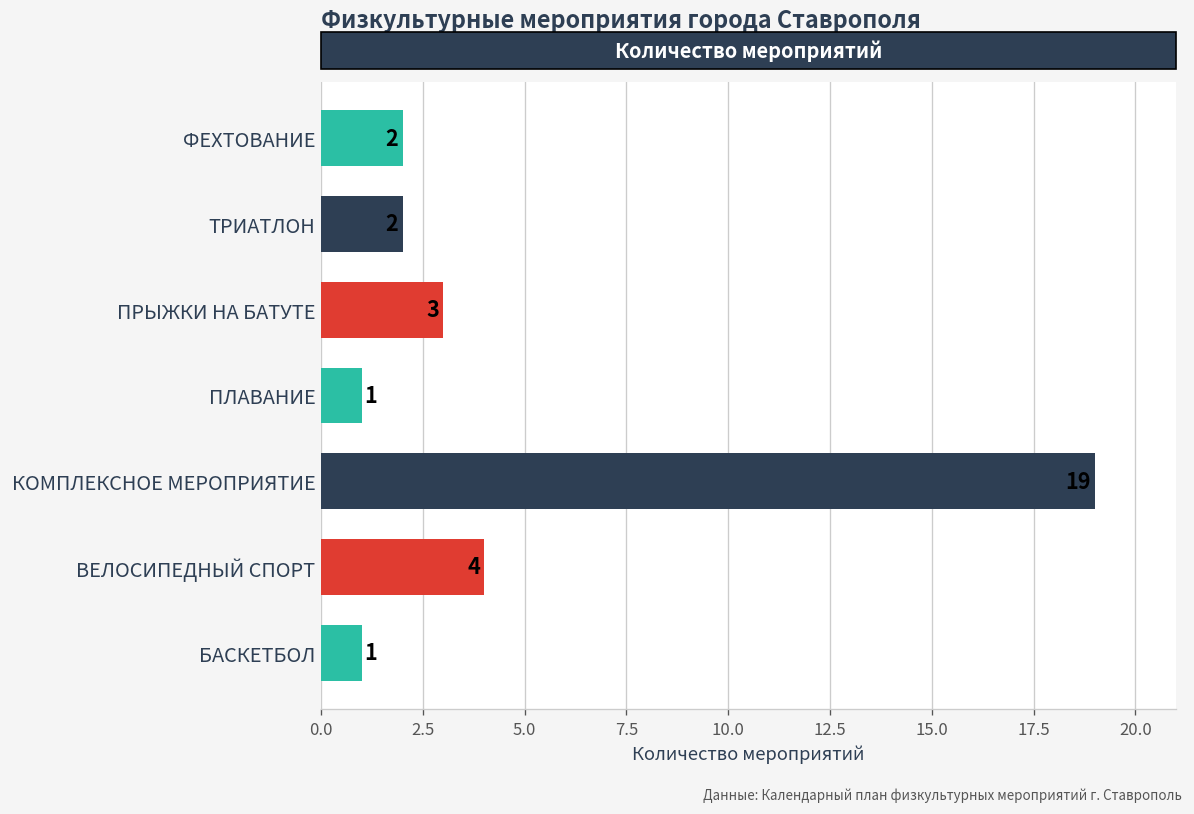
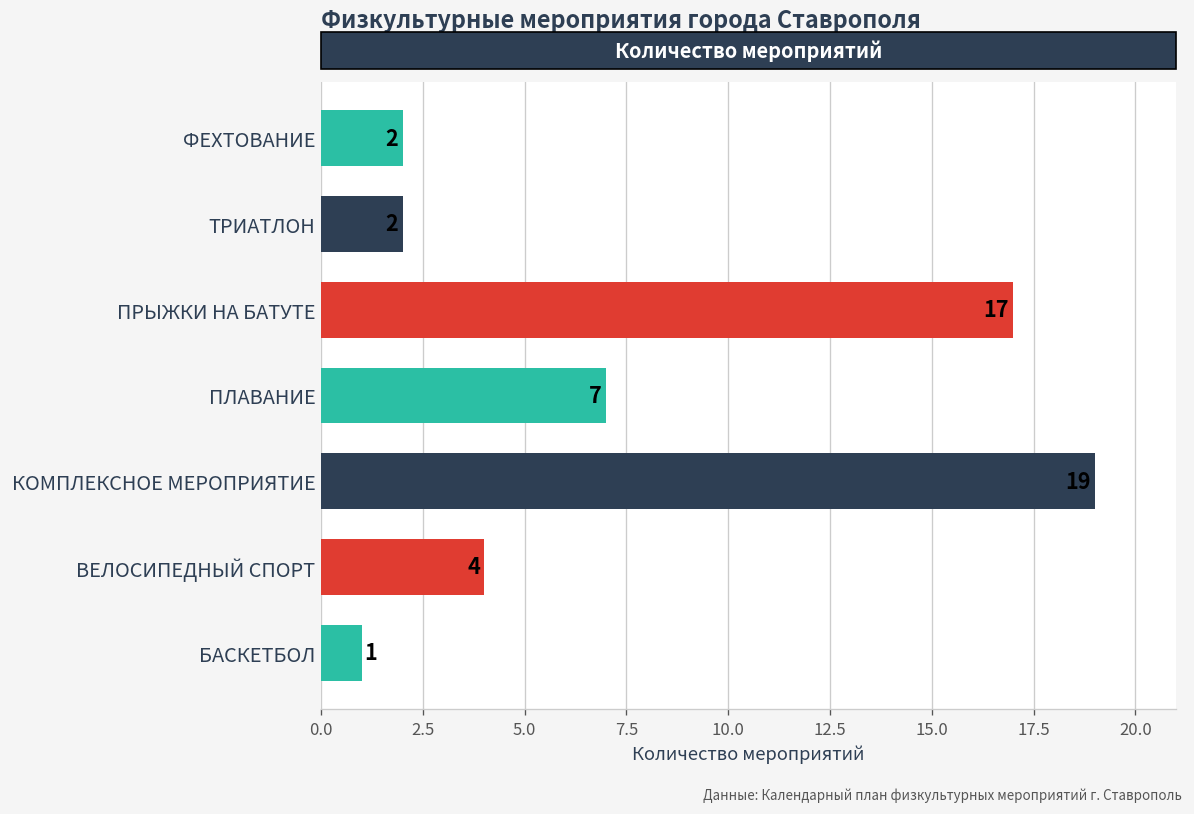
  {
    "ФЕХТОВАНИЕ": 2,
    "ТРИАТЛОН": 2,
-   "ПРЫЖКИ НА БАТУТЕ": 3,
-   "ПЛАВАНИЕ": 1,
+   "ПРЫЖКИ НА БАТУТЕ": 17,
+   "ПЛАВАНИЕ": 7,
    "КОМПЛЕКСНОЕ МЕРОПРИЯТИЕ": 19,
    "ВЕЛОСИПЕДНЫЙ СПОРТ": 4,
    "БАСКЕТБОЛ": 1
  }
